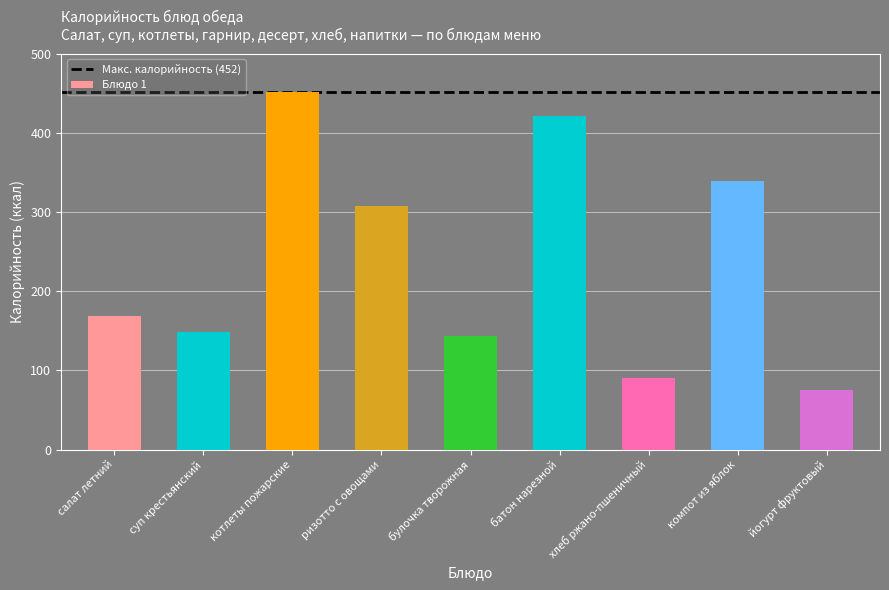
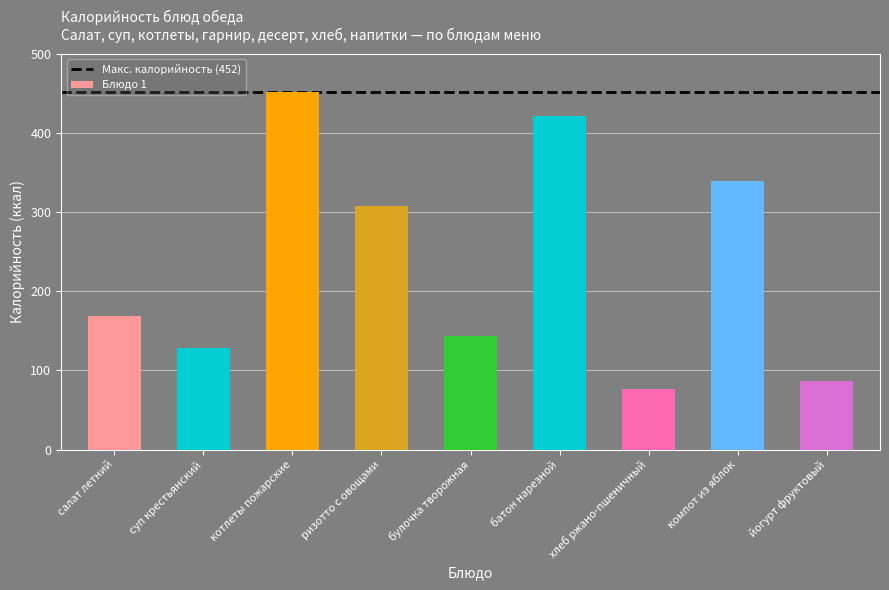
  {
    "салат летний": 170,
-   "суп крестьянский": 150,
+   "суп крестьянский": 130,
    "котлеты пожарские": 450,
    "ризотто с овощами": 310,
    "булочка творожная": 140,
    "батон нарезной": 420,
-   "хлеб ржано-пшеничный": 90,
+   "хлеб ржано-пшеничный": 80,
    "компот из яблок": 340,
-   "йогурт фруктовый": 80
+   "йогурт фруктовый": 90
  }
